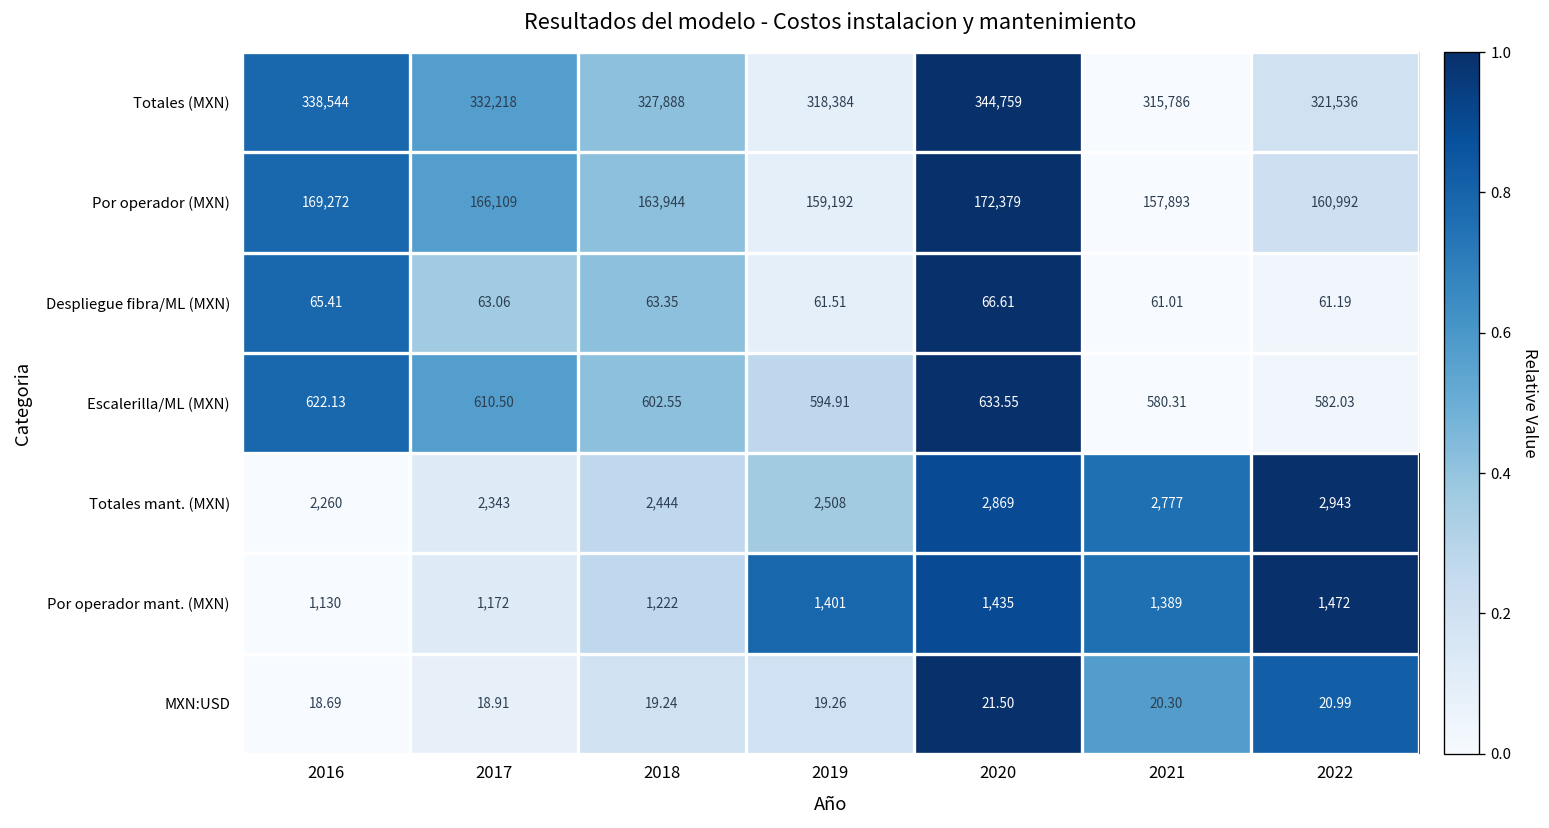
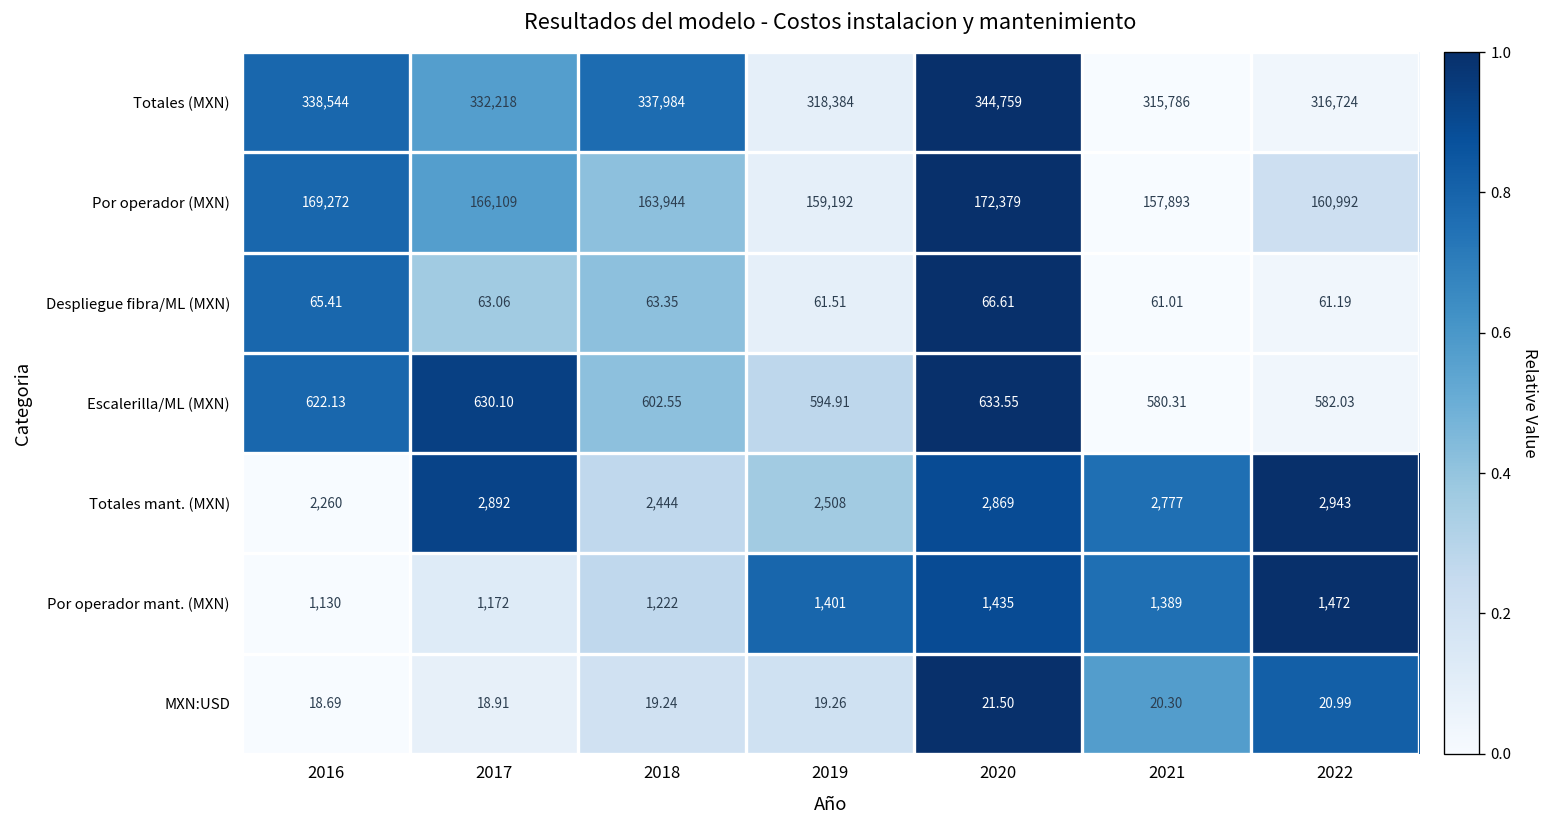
  {
    "Totales (MXN)": {
      "2016": "338,544",
      "2017": "332,218",
-     "2018": "327,888",
+     "2018": "337,984",
      "2019": "318,384",
      "2020": "344,759",
      "2021": "315,786",
-     "2022": "321,536"
+     "2022": "316,724"
    },
    "Por operador (MXN)": {
      "2016": "169,272",
      "2017": "166,109",
      "2018": "163,944",
      "2019": "159,192",
      "2020": "172,379",
      "2021": "157,893",
      "2022": "160,992"
    },
    "Despliegue fibra/ML (MXN)": {
      "2016": "65.41",
      "2017": "63.06",
      "2018": "63.35",
      "2019": "61.51",
      "2020": "66.61",
      "2021": "61.01",
      "2022": "61.19"
    },
    "Escalerilla/ML (MXN)": {
      "2016": "622.13",
-     "2017": "610.50",
+     "2017": "630.10",
      "2018": "602.55",
      "2019": "594.91",
      "2020": "633.55",
      "2021": "580.31",
      "2022": "582.03"
    },
    "Totales mant. (MXN)": {
      "2016": "2,260",
-     "2017": "2,343",
+     "2017": "2,892",
      "2018": "2,444",
      "2019": "2,508",
      "2020": "2,869",
      "2021": "2,777",
      "2022": "2,943"
    },
    "Por operador mant. (MXN)": {
      "2016": "1,130",
      "2017": "1,172",
      "2018": "1,222",
      "2019": "1,401",
      "2020": "1,435",
      "2021": "1,389",
      "2022": "1,472"
    },
    "MXN:USD": {
      "2016": "18.69",
      "2017": "18.91",
      "2018": "19.24",
      "2019": "19.26",
      "2020": "21.50",
      "2021": "20.30",
      "2022": "20.99"
    }
  }
